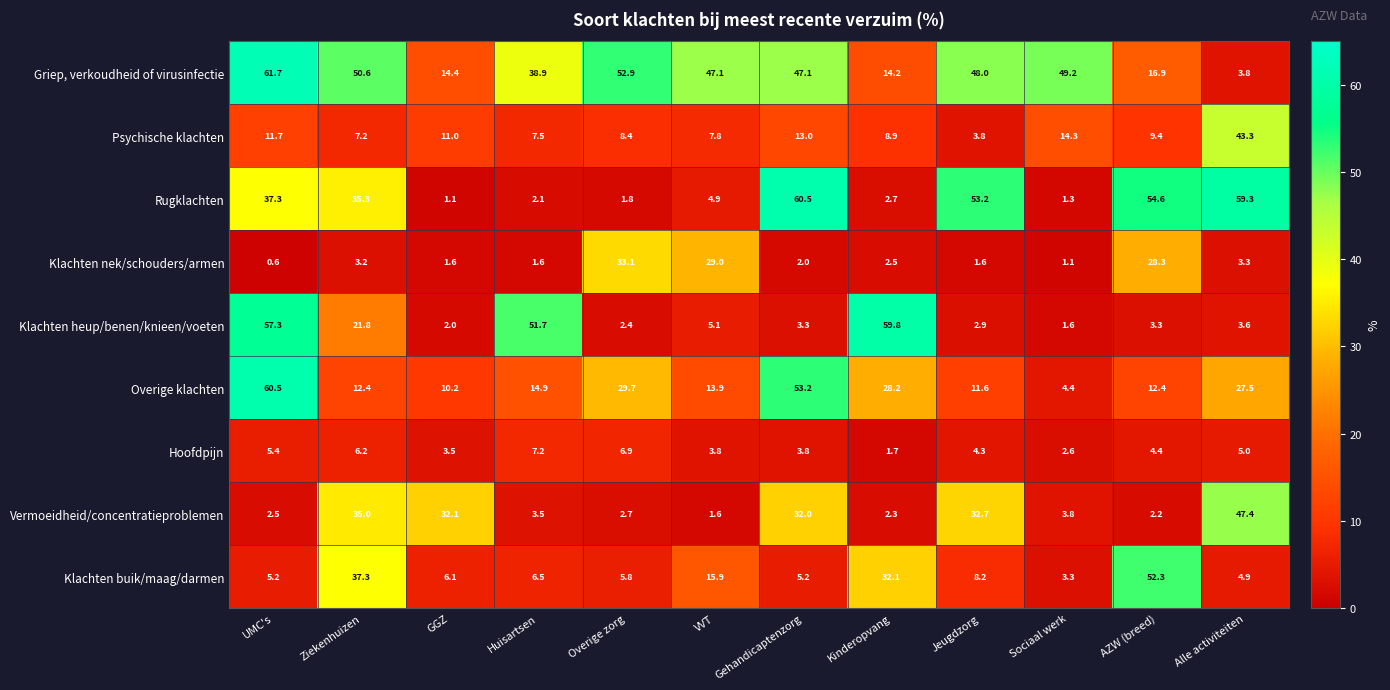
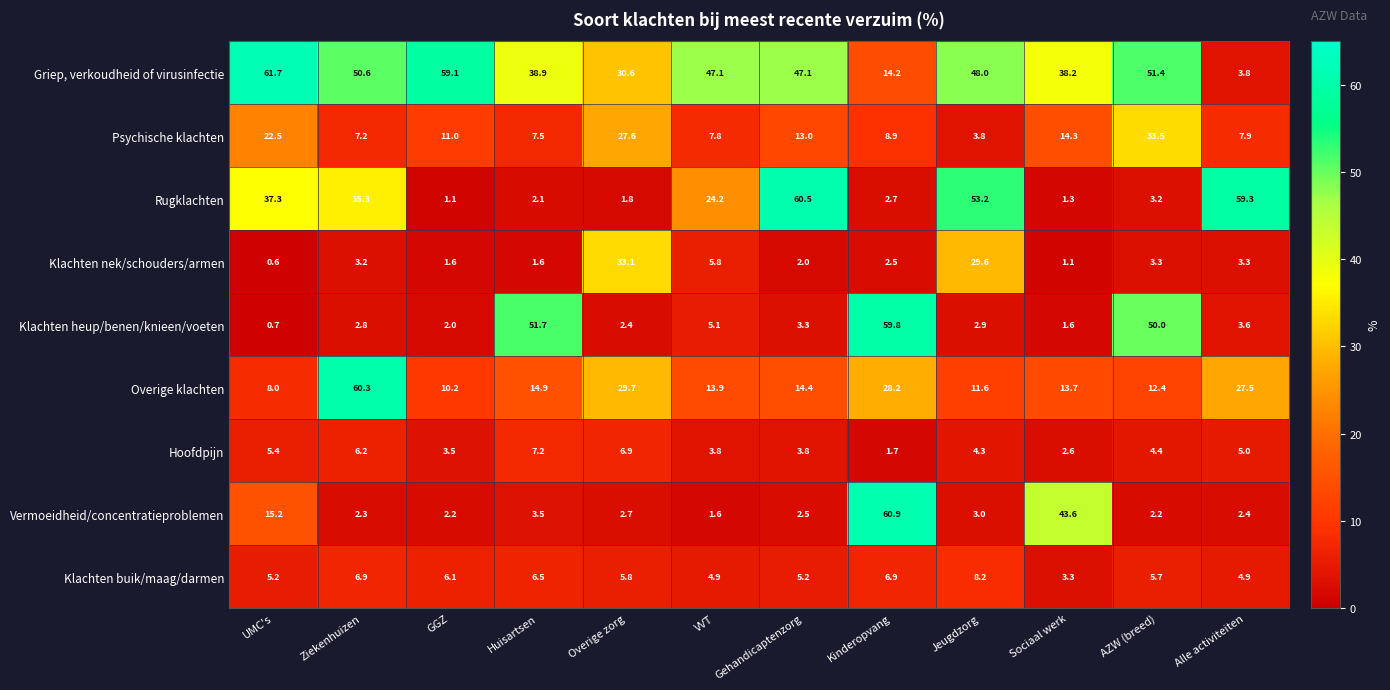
  {
    "Griep, verkoudheid of virusinfectie": {
      "UMC's": 61.7,
      "Ziekenhuizen": 50.6,
-     "GGZ": 14.4,
+     "GGZ": 59.1,
      "Huisartsen": 38.9,
-     "Overige zorg": 52.9,
+     "Overige zorg": 30.6,
      "VVT": 47.1,
      "Gehandicaptenzorg": 47.1,
      "Kinderopvang": 14.2,
      "Jeugdzorg": 48.0,
-     "Sociaal werk": 49.2,
-     "AZW (breed)": 16.9,
+     "Sociaal werk": 38.2,
+     "AZW (breed)": 51.4,
      "Alle activiteiten": 3.8
    },
    "Psychische klachten": {
-     "UMC's": 11.7,
+     "UMC's": 22.5,
      "Ziekenhuizen": 7.2,
      "GGZ": 11.0,
      "Huisartsen": 7.5,
-     "Overige zorg": 8.4,
+     "Overige zorg": 27.6,
      "VVT": 7.8,
      "Gehandicaptenzorg": 13.0,
      "Kinderopvang": 8.9,
      "Jeugdzorg": 3.8,
      "Sociaal werk": 14.3,
-     "AZW (breed)": 9.4,
-     "Alle activiteiten": 43.3
+     "AZW (breed)": 33.5,
+     "Alle activiteiten": 7.9
    },
    "Rugklachten": {
      "UMC's": 37.3,
      "Ziekenhuizen": 35.3,
      "GGZ": 1.1,
      "Huisartsen": 2.1,
      "Overige zorg": 1.8,
-     "VVT": 4.9,
+     "VVT": 24.2,
      "Gehandicaptenzorg": 60.5,
      "Kinderopvang": 2.7,
      "Jeugdzorg": 53.2,
      "Sociaal werk": 1.3,
-     "AZW (breed)": 54.6,
+     "AZW (breed)": 3.2,
      "Alle activiteiten": 59.3
    },
    "Klachten nek/schouders/armen": {
      "UMC's": 0.6,
      "Ziekenhuizen": 3.2,
      "GGZ": 1.6,
      "Huisartsen": 1.6,
      "Overige zorg": 33.1,
-     "VVT": 29.0,
+     "VVT": 5.8,
      "Gehandicaptenzorg": 2.0,
      "Kinderopvang": 2.5,
-     "Jeugdzorg": 1.6,
+     "Jeugdzorg": 29.6,
      "Sociaal werk": 1.1,
-     "AZW (breed)": 28.3,
+     "AZW (breed)": 3.3,
      "Alle activiteiten": 3.3
    },
    "Klachten heup/benen/knieen/voeten": {
-     "UMC's": 57.3,
-     "Ziekenhuizen": 21.8,
+     "UMC's": 0.7,
+     "Ziekenhuizen": 2.8,
      "GGZ": 2.0,
      "Huisartsen": 51.7,
      "Overige zorg": 2.4,
      "VVT": 5.1,
      "Gehandicaptenzorg": 3.3,
      "Kinderopvang": 59.8,
      "Jeugdzorg": 2.9,
      "Sociaal werk": 1.6,
-     "AZW (breed)": 3.3,
+     "AZW (breed)": 50.0,
      "Alle activiteiten": 3.6
    },
    "Overige klachten": {
-     "UMC's": 60.5,
-     "Ziekenhuizen": 12.4,
+     "UMC's": 8.0,
+     "Ziekenhuizen": 60.3,
      "GGZ": 10.2,
      "Huisartsen": 14.9,
      "Overige zorg": 29.7,
      "VVT": 13.9,
-     "Gehandicaptenzorg": 53.2,
+     "Gehandicaptenzorg": 14.4,
      "Kinderopvang": 28.2,
      "Jeugdzorg": 11.6,
-     "Sociaal werk": 4.4,
+     "Sociaal werk": 13.7,
      "AZW (breed)": 12.4,
      "Alle activiteiten": 27.5
    },
    "Hoofdpijn": {
      "UMC's": 5.4,
      "Ziekenhuizen": 6.2,
      "GGZ": 3.5,
      "Huisartsen": 7.2,
      "Overige zorg": 6.9,
      "VVT": 3.8,
      "Gehandicaptenzorg": 3.8,
      "Kinderopvang": 1.7,
      "Jeugdzorg": 4.3,
      "Sociaal werk": 2.6,
      "AZW (breed)": 4.4,
      "Alle activiteiten": 5.0
    },
    "Vermoeidheid/concentratieproblemen": {
-     "UMC's": 2.5,
-     "Ziekenhuizen": 35.0,
-     "GGZ": 32.1,
+     "UMC's": 15.2,
+     "Ziekenhuizen": 2.3,
+     "GGZ": 2.2,
      "Huisartsen": 3.5,
      "Overige zorg": 2.7,
      "VVT": 1.6,
-     "Gehandicaptenzorg": 32.0,
-     "Kinderopvang": 2.3,
-     "Jeugdzorg": 32.7,
-     "Sociaal werk": 3.8,
+     "Gehandicaptenzorg": 2.5,
+     "Kinderopvang": 60.9,
+     "Jeugdzorg": 3.0,
+     "Sociaal werk": 43.6,
      "AZW (breed)": 2.2,
-     "Alle activiteiten": 47.4
+     "Alle activiteiten": 2.4
    },
    "Klachten buik/maag/darmen": {
      "UMC's": 5.2,
-     "Ziekenhuizen": 37.3,
+     "Ziekenhuizen": 6.9,
      "GGZ": 6.1,
      "Huisartsen": 6.5,
      "Overige zorg": 5.8,
-     "VVT": 15.9,
+     "VVT": 4.9,
      "Gehandicaptenzorg": 5.2,
-     "Kinderopvang": 32.1,
+     "Kinderopvang": 6.9,
      "Jeugdzorg": 8.2,
      "Sociaal werk": 3.3,
-     "AZW (breed)": 52.3,
+     "AZW (breed)": 5.7,
      "Alle activiteiten": 4.9
    }
  }
